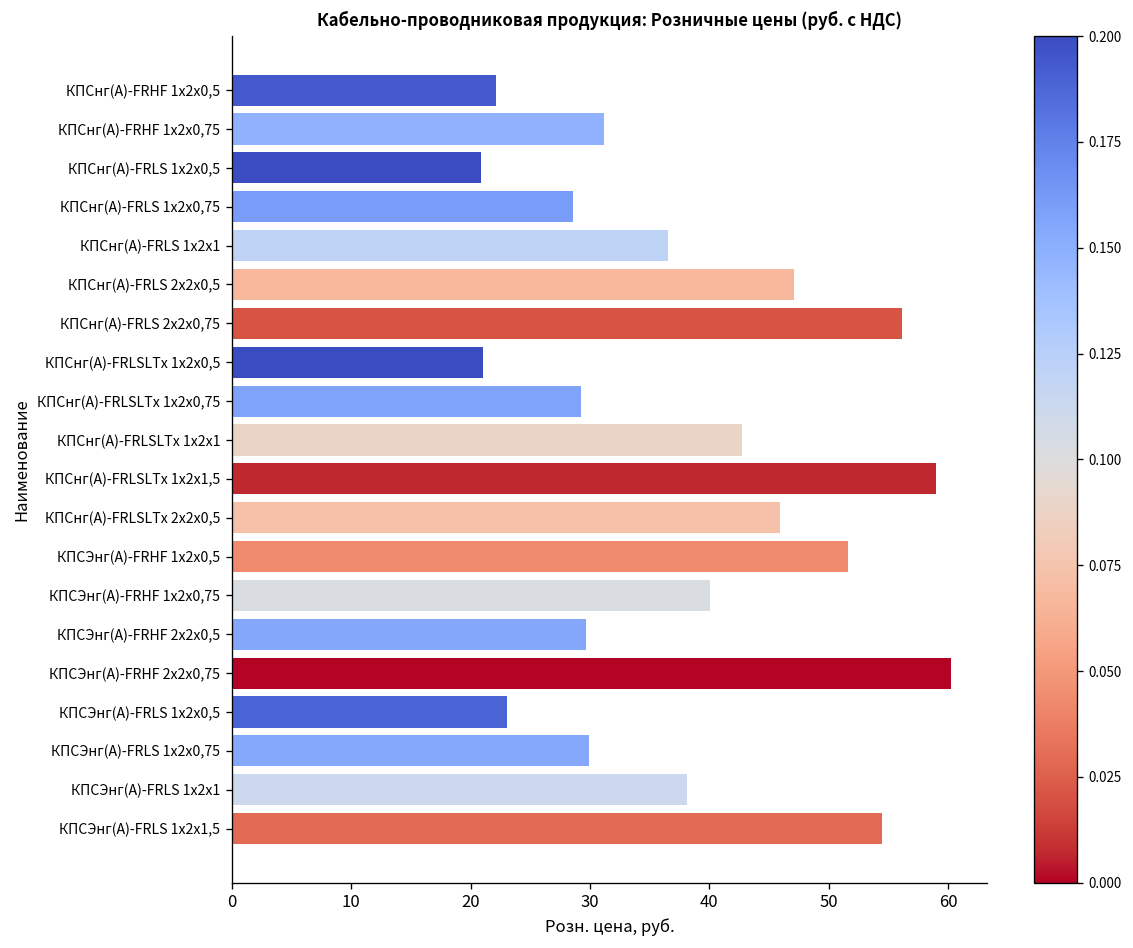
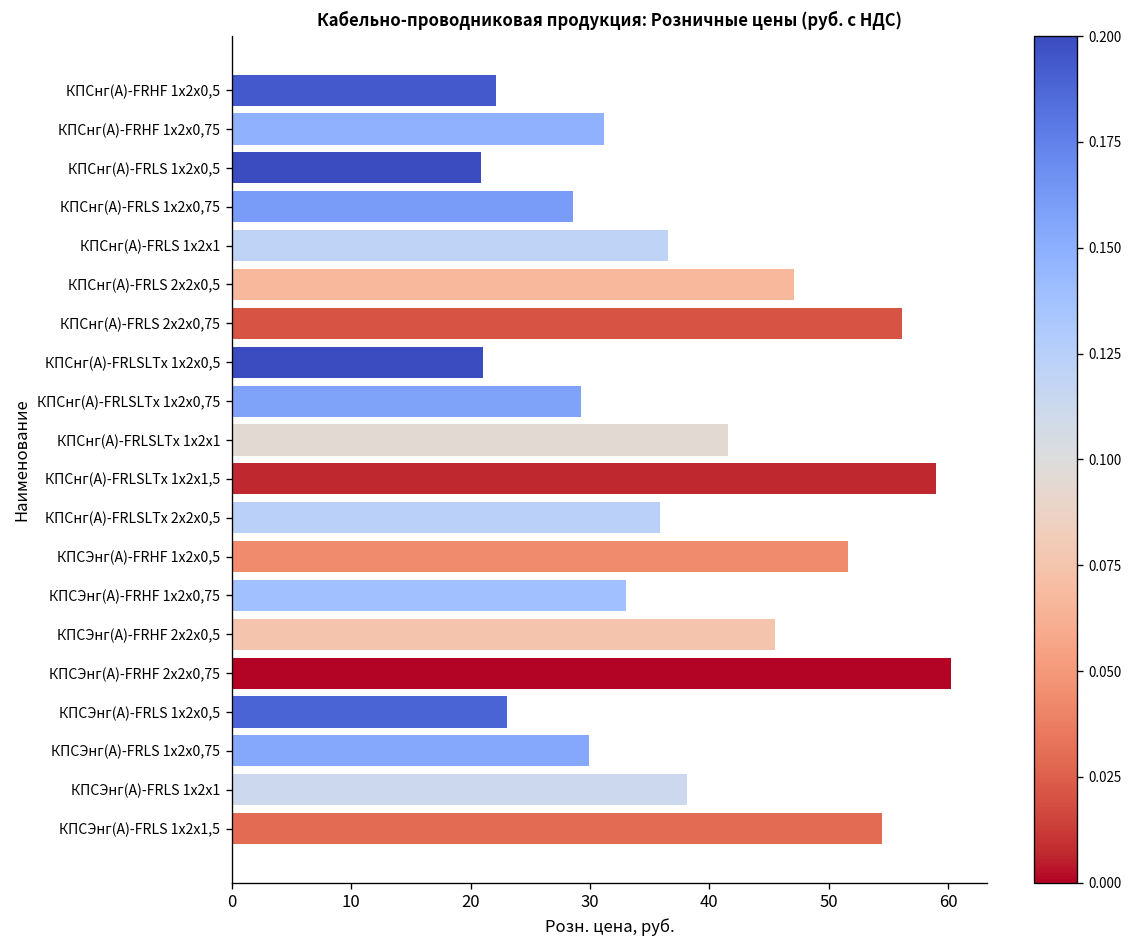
  {
    "КПСнг(А)-FRHF 1х2х0,5": 22,
    "КПСнг(А)-FRHF 1х2х0,75": 31,
    "КПСнг(А)-FRLS 1х2х0,5": 21,
    "КПСнг(А)-FRLS 1х2х0,75": 29,
    "КПСнг(А)-FRLS 1х2х1": 37,
    "КПСнг(А)-FRLS 2х2х0,5": 47,
    "КПСнг(А)-FRLS 2х2х0,75": 56,
    "КПСнг(А)-FRLSLTx 1х2х0,5": 21,
    "КПСнг(А)-FRLSLTx 1х2х0,75": 29,
-   "КПСнг(А)-FRLSLTx 1х2х1": 43,
+   "КПСнг(А)-FRLSLTx 1х2х1": 42,
    "КПСнг(А)-FRLSLTx 1х2х1,5": 59,
-   "КПСнг(А)-FRLSLTx 2х2х0,5": 46,
+   "КПСнг(А)-FRLSLTx 2х2х0,5": 36,
    "КПСЭнг(А)-FRHF 1х2х0,5": 52,
-   "КПСЭнг(А)-FRHF 1х2х0,75": 40,
-   "КПСЭнг(А)-FRHF 2х2х0,5": 30,
+   "КПСЭнг(А)-FRHF 1х2х0,75": 33,
+   "КПСЭнг(А)-FRHF 2х2х0,5": 46,
    "КПСЭнг(А)-FRHF 2х2х0,75": 60,
    "КПСЭнг(А)-FRLS 1х2х0,5": 23,
    "КПСЭнг(А)-FRLS 1х2х0,75": 30,
    "КПСЭнг(А)-FRLS 1х2х1": 38,
    "КПСЭнг(А)-FRLS 1х2х1,5": 54
  }
